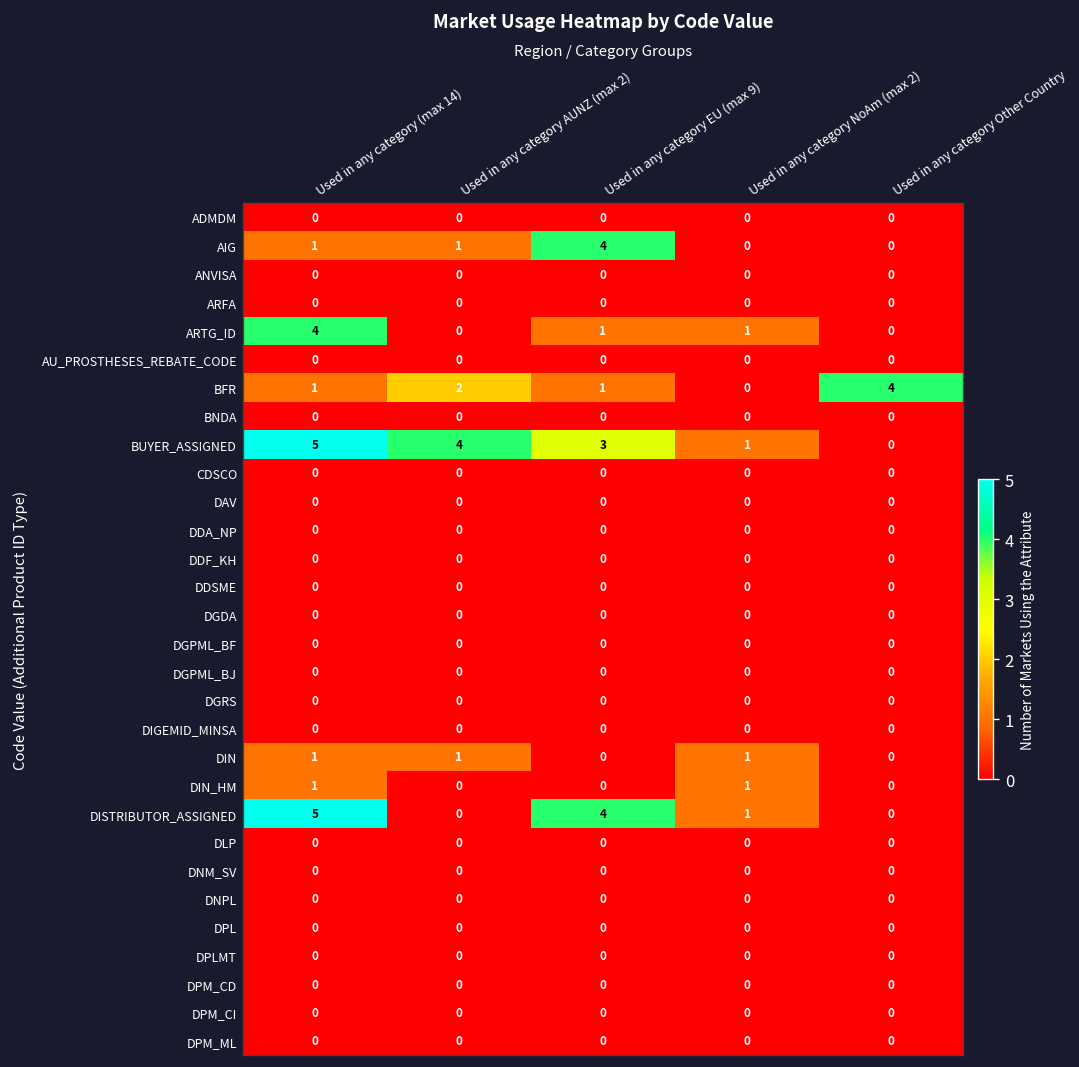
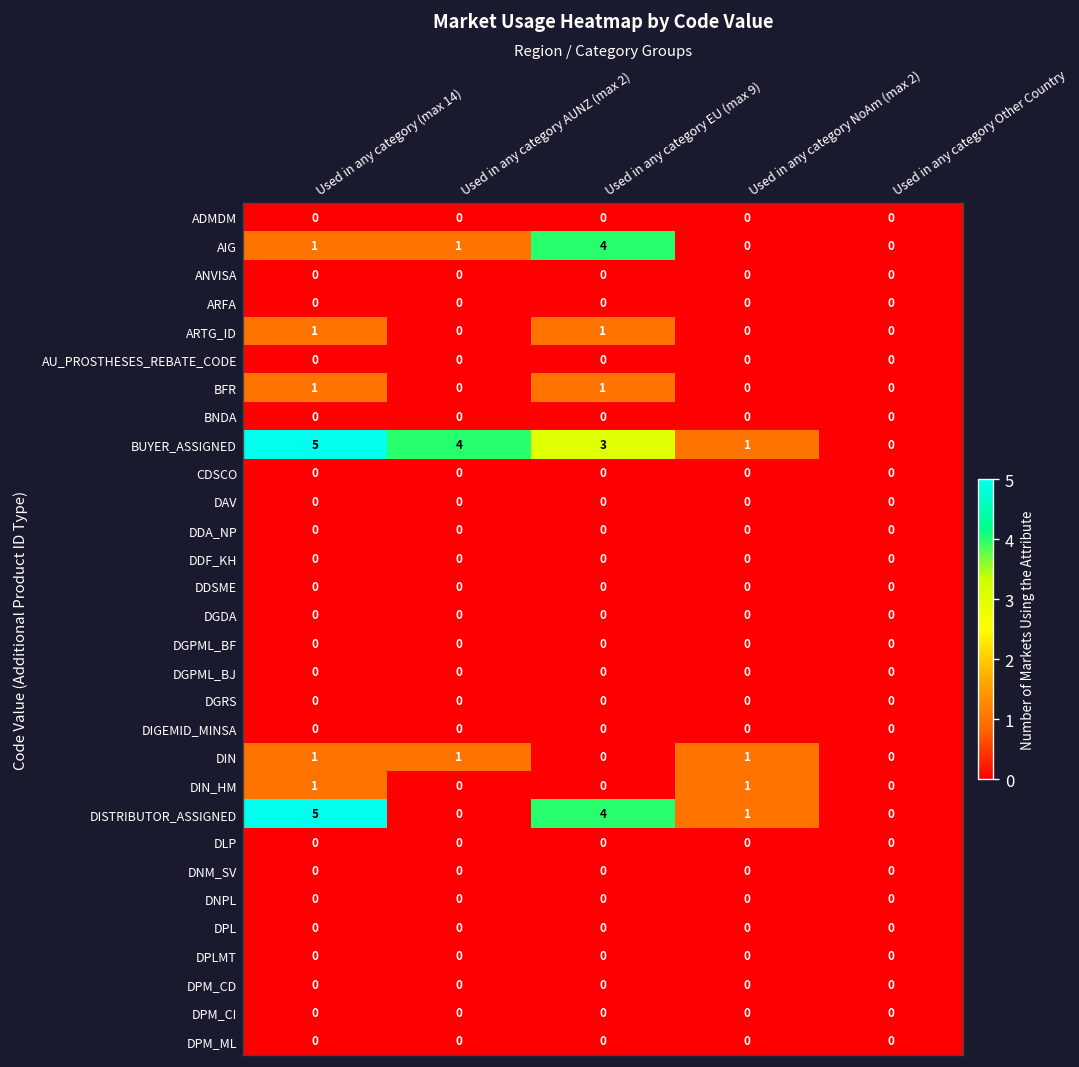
  {
    "ADMDM": {
      "Used in any category (max 14)": 0,
      "Used in any category AUNZ (max 2)": 0,
      "Used in any category EU (max 9)": 0,
      "Used in any category NoAm (max 2)": 0,
      "Used in any category Other Country": 0
    },
    "AIG": {
      "Used in any category (max 14)": 1,
      "Used in any category AUNZ (max 2)": 1,
      "Used in any category EU (max 9)": 4,
      "Used in any category NoAm (max 2)": 0,
      "Used in any category Other Country": 0
    },
    "ANVISA": {
      "Used in any category (max 14)": 0,
      "Used in any category AUNZ (max 2)": 0,
      "Used in any category EU (max 9)": 0,
      "Used in any category NoAm (max 2)": 0,
      "Used in any category Other Country": 0
    },
    "ARFA": {
      "Used in any category (max 14)": 0,
      "Used in any category AUNZ (max 2)": 0,
      "Used in any category EU (max 9)": 0,
      "Used in any category NoAm (max 2)": 0,
      "Used in any category Other Country": 0
    },
    "ARTG_ID": {
-     "Used in any category (max 14)": 4,
+     "Used in any category (max 14)": 1,
      "Used in any category AUNZ (max 2)": 0,
      "Used in any category EU (max 9)": 1,
-     "Used in any category NoAm (max 2)": 1,
+     "Used in any category NoAm (max 2)": 0,
      "Used in any category Other Country": 0
    },
    "AU_PROSTHESES_REBATE_CODE": {
      "Used in any category (max 14)": 0,
      "Used in any category AUNZ (max 2)": 0,
      "Used in any category EU (max 9)": 0,
      "Used in any category NoAm (max 2)": 0,
      "Used in any category Other Country": 0
    },
    "BFR": {
      "Used in any category (max 14)": 1,
-     "Used in any category AUNZ (max 2)": 2,
+     "Used in any category AUNZ (max 2)": 0,
      "Used in any category EU (max 9)": 1,
      "Used in any category NoAm (max 2)": 0,
-     "Used in any category Other Country": 4
+     "Used in any category Other Country": 0
    },
    "BNDA": {
      "Used in any category (max 14)": 0,
      "Used in any category AUNZ (max 2)": 0,
      "Used in any category EU (max 9)": 0,
      "Used in any category NoAm (max 2)": 0,
      "Used in any category Other Country": 0
    },
    "BUYER_ASSIGNED": {
      "Used in any category (max 14)": 5,
      "Used in any category AUNZ (max 2)": 4,
      "Used in any category EU (max 9)": 3,
      "Used in any category NoAm (max 2)": 1,
      "Used in any category Other Country": 0
    },
    "CDSCO": {
      "Used in any category (max 14)": 0,
      "Used in any category AUNZ (max 2)": 0,
      "Used in any category EU (max 9)": 0,
      "Used in any category NoAm (max 2)": 0,
      "Used in any category Other Country": 0
    },
    "DAV": {
      "Used in any category (max 14)": 0,
      "Used in any category AUNZ (max 2)": 0,
      "Used in any category EU (max 9)": 0,
      "Used in any category NoAm (max 2)": 0,
      "Used in any category Other Country": 0
    },
    "DDA_NP": {
      "Used in any category (max 14)": 0,
      "Used in any category AUNZ (max 2)": 0,
      "Used in any category EU (max 9)": 0,
      "Used in any category NoAm (max 2)": 0,
      "Used in any category Other Country": 0
    },
    "DDF_KH": {
      "Used in any category (max 14)": 0,
      "Used in any category AUNZ (max 2)": 0,
      "Used in any category EU (max 9)": 0,
      "Used in any category NoAm (max 2)": 0,
      "Used in any category Other Country": 0
    },
    "DDSME": {
      "Used in any category (max 14)": 0,
      "Used in any category AUNZ (max 2)": 0,
      "Used in any category EU (max 9)": 0,
      "Used in any category NoAm (max 2)": 0,
      "Used in any category Other Country": 0
    },
    "DGDA": {
      "Used in any category (max 14)": 0,
      "Used in any category AUNZ (max 2)": 0,
      "Used in any category EU (max 9)": 0,
      "Used in any category NoAm (max 2)": 0,
      "Used in any category Other Country": 0
    },
    "DGPML_BF": {
      "Used in any category (max 14)": 0,
      "Used in any category AUNZ (max 2)": 0,
      "Used in any category EU (max 9)": 0,
      "Used in any category NoAm (max 2)": 0,
      "Used in any category Other Country": 0
    },
    "DGPML_BJ": {
      "Used in any category (max 14)": 0,
      "Used in any category AUNZ (max 2)": 0,
      "Used in any category EU (max 9)": 0,
      "Used in any category NoAm (max 2)": 0,
      "Used in any category Other Country": 0
    },
    "DGRS": {
      "Used in any category (max 14)": 0,
      "Used in any category AUNZ (max 2)": 0,
      "Used in any category EU (max 9)": 0,
      "Used in any category NoAm (max 2)": 0,
      "Used in any category Other Country": 0
    },
    "DIGEMID_MINSA": {
      "Used in any category (max 14)": 0,
      "Used in any category AUNZ (max 2)": 0,
      "Used in any category EU (max 9)": 0,
      "Used in any category NoAm (max 2)": 0,
      "Used in any category Other Country": 0
    },
    "DIN": {
      "Used in any category (max 14)": 1,
      "Used in any category AUNZ (max 2)": 1,
      "Used in any category EU (max 9)": 0,
      "Used in any category NoAm (max 2)": 1,
      "Used in any category Other Country": 0
    },
    "DIN_HM": {
      "Used in any category (max 14)": 1,
      "Used in any category AUNZ (max 2)": 0,
      "Used in any category EU (max 9)": 0,
      "Used in any category NoAm (max 2)": 1,
      "Used in any category Other Country": 0
    },
    "DISTRIBUTOR_ASSIGNED": {
      "Used in any category (max 14)": 5,
      "Used in any category AUNZ (max 2)": 0,
      "Used in any category EU (max 9)": 4,
      "Used in any category NoAm (max 2)": 1,
      "Used in any category Other Country": 0
    },
    "DLP": {
      "Used in any category (max 14)": 0,
      "Used in any category AUNZ (max 2)": 0,
      "Used in any category EU (max 9)": 0,
      "Used in any category NoAm (max 2)": 0,
      "Used in any category Other Country": 0
    },
    "DNM_SV": {
      "Used in any category (max 14)": 0,
      "Used in any category AUNZ (max 2)": 0,
      "Used in any category EU (max 9)": 0,
      "Used in any category NoAm (max 2)": 0,
      "Used in any category Other Country": 0
    },
    "DNPL": {
      "Used in any category (max 14)": 0,
      "Used in any category AUNZ (max 2)": 0,
      "Used in any category EU (max 9)": 0,
      "Used in any category NoAm (max 2)": 0,
      "Used in any category Other Country": 0
    },
    "DPL": {
      "Used in any category (max 14)": 0,
      "Used in any category AUNZ (max 2)": 0,
      "Used in any category EU (max 9)": 0,
      "Used in any category NoAm (max 2)": 0,
      "Used in any category Other Country": 0
    },
    "DPLMT": {
      "Used in any category (max 14)": 0,
      "Used in any category AUNZ (max 2)": 0,
      "Used in any category EU (max 9)": 0,
      "Used in any category NoAm (max 2)": 0,
      "Used in any category Other Country": 0
    },
    "DPM_CD": {
      "Used in any category (max 14)": 0,
      "Used in any category AUNZ (max 2)": 0,
      "Used in any category EU (max 9)": 0,
      "Used in any category NoAm (max 2)": 0,
      "Used in any category Other Country": 0
    },
    "DPM_CI": {
      "Used in any category (max 14)": 0,
      "Used in any category AUNZ (max 2)": 0,
      "Used in any category EU (max 9)": 0,
      "Used in any category NoAm (max 2)": 0,
      "Used in any category Other Country": 0
    },
    "DPM_ML": {
      "Used in any category (max 14)": 0,
      "Used in any category AUNZ (max 2)": 0,
      "Used in any category EU (max 9)": 0,
      "Used in any category NoAm (max 2)": 0,
      "Used in any category Other Country": 0
    }
  }
